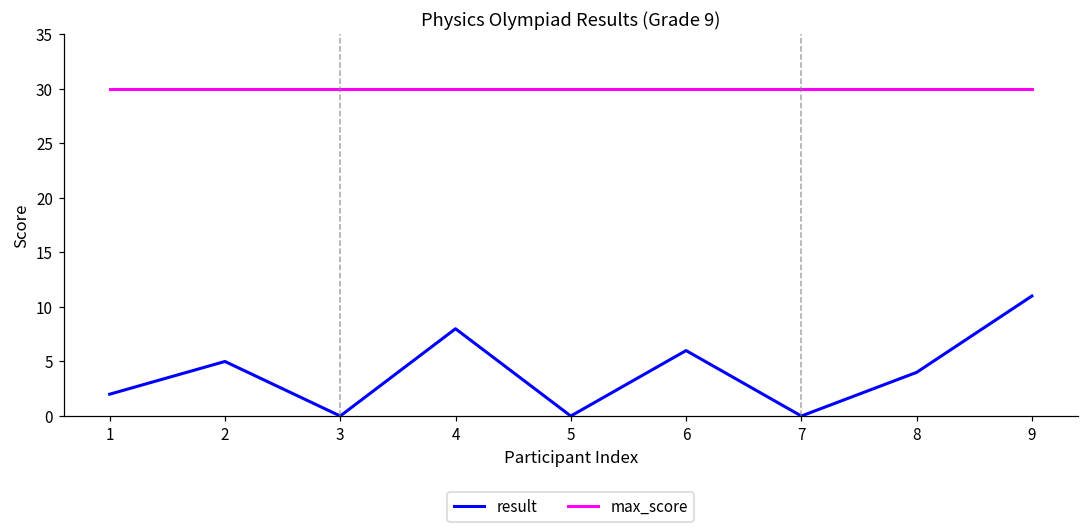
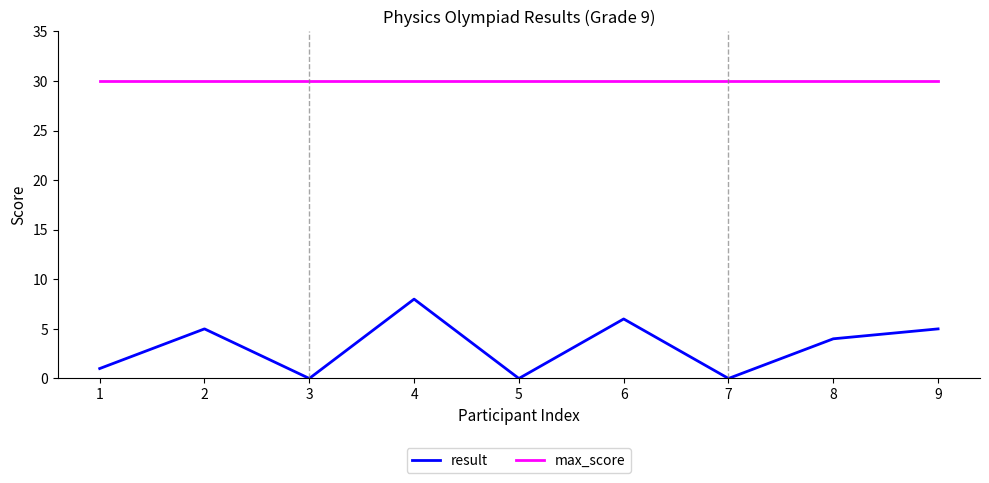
  {
    "result": {
-     "1": 2,
+     "1": 1,
      "2": 5,
      "3": 0,
      "4": 8,
      "5": 0,
      "6": 6,
      "7": 0,
      "8": 4,
-     "9": 11
+     "9": 5
    },
    "max_score": {
      "1": 30,
      "2": 30,
      "3": 30,
      "4": 30,
      "5": 30,
      "6": 30,
      "7": 30,
      "8": 30,
      "9": 30
    }
  }
